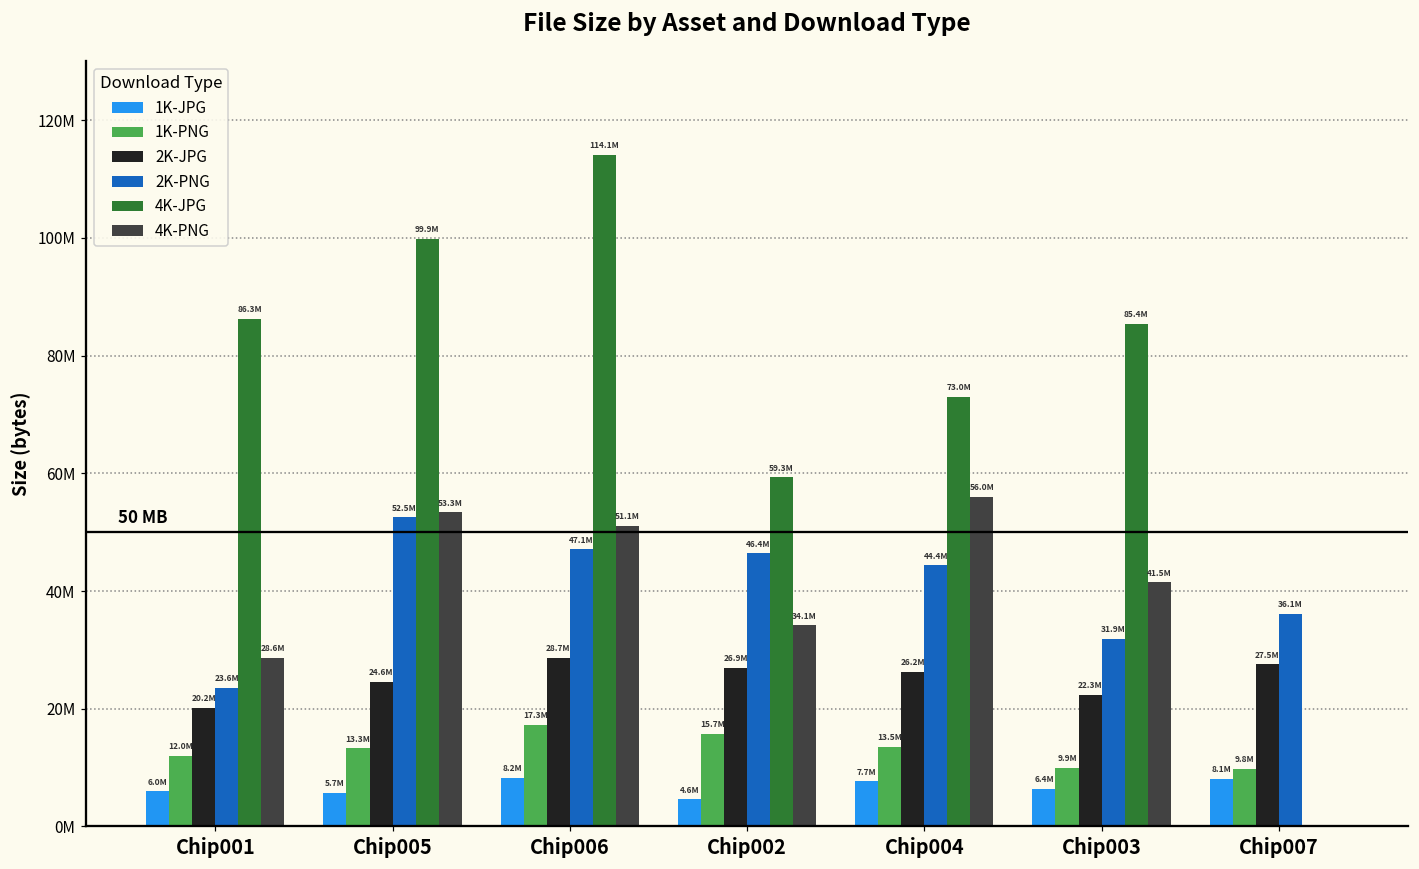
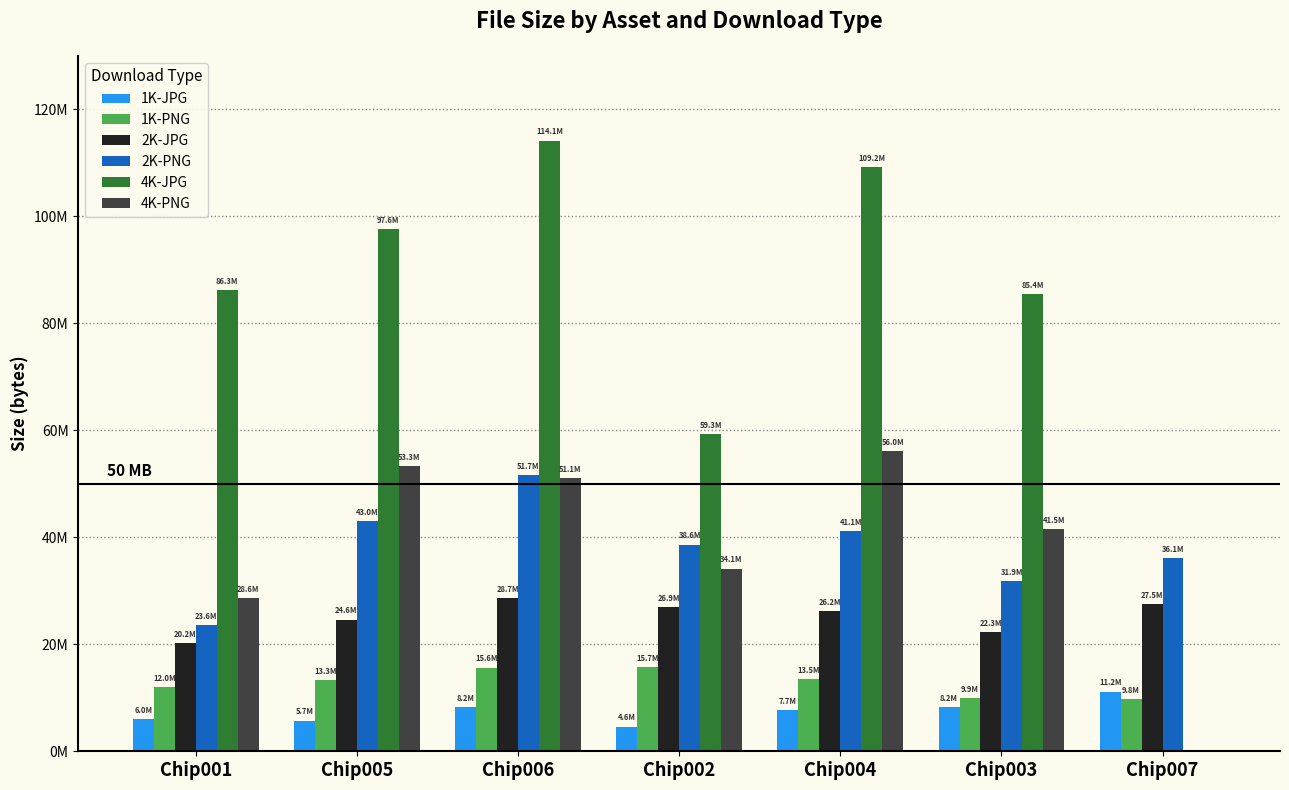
  {
    "1K-JPG": {
      "Chip001": "6.0M",
      "Chip005": "5.7M",
      "Chip006": "8.2M",
      "Chip002": "4.6M",
      "Chip004": "7.7M",
-     "Chip003": "6.4M",
-     "Chip007": "8.1M"
+     "Chip003": "8.2M",
+     "Chip007": "11.2M"
    },
    "1K-PNG": {
      "Chip001": "12.0M",
      "Chip005": "13.3M",
-     "Chip006": "17.3M",
+     "Chip006": "15.6M",
      "Chip002": "15.7M",
      "Chip004": "13.5M",
      "Chip003": "9.9M",
      "Chip007": "9.8M"
    },
    "2K-PNG": {
      "Chip001": "23.6M",
-     "Chip005": "52.5M",
-     "Chip006": "47.1M",
-     "Chip002": "46.4M",
-     "Chip004": "44.4M",
+     "Chip005": "43.0M",
+     "Chip006": "51.7M",
+     "Chip002": "38.6M",
+     "Chip004": "41.1M",
      "Chip003": "31.9M",
      "Chip007": "36.1M"
    },
    "4K-JPG": {
      "Chip001": "86.3M",
-     "Chip005": "99.9M",
+     "Chip005": "97.6M",
      "Chip006": "114.1M",
      "Chip002": "59.3M",
-     "Chip004": "73.0M",
+     "Chip004": "109.2M",
      "Chip003": "85.4M"
    }
  }
